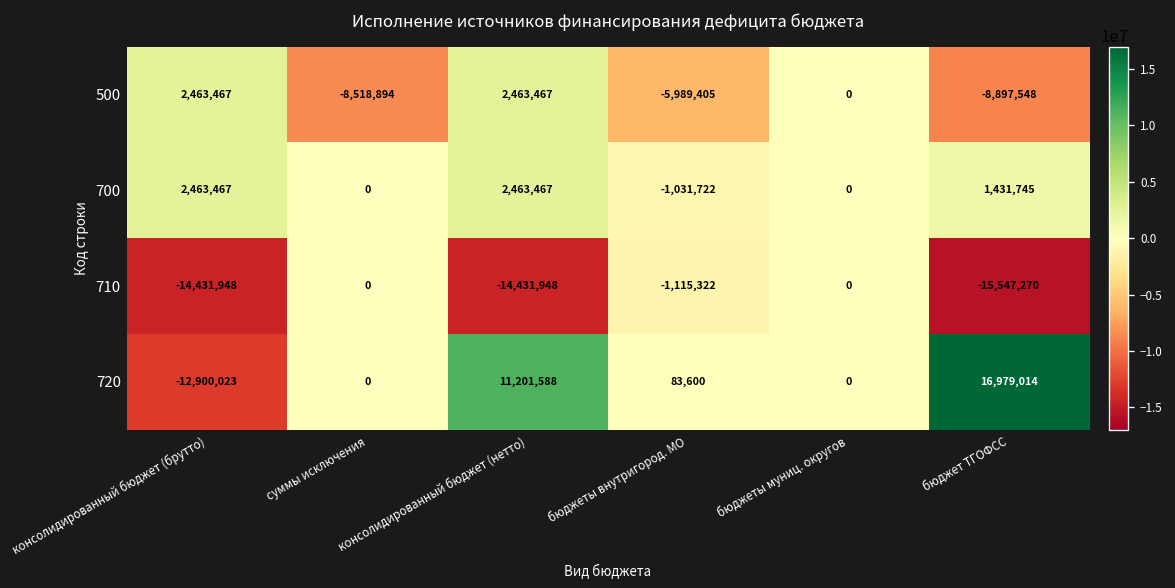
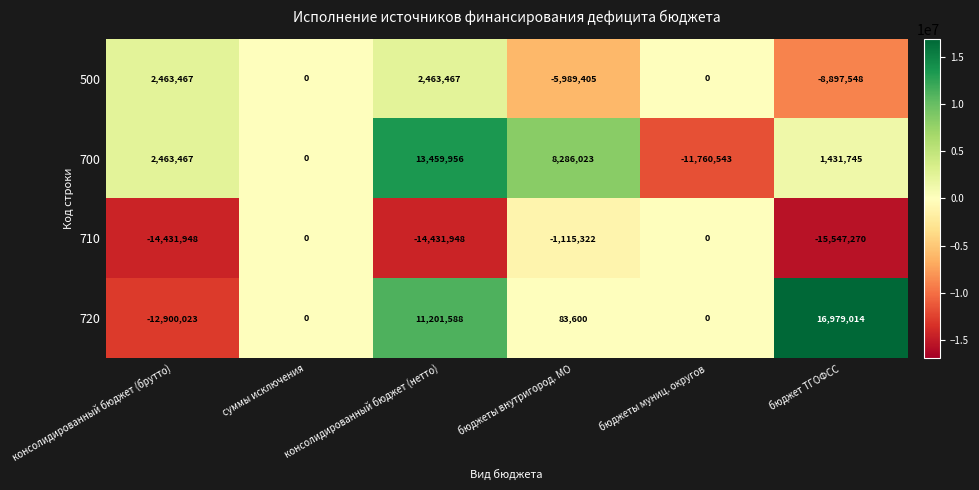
  {
    "500": {
      "консолидированный бюджет (брутто)": "2,463,467",
-     "суммы исключения": "-8,518,894",
+     "суммы исключения": "0",
      "консолидированный бюджет (нетто)": "2,463,467",
      "бюджеты внутригород. МО": "-5,989,405",
      "бюджеты муниц. округов": "0",
      "бюджет ТГОФСС": "-8,897,548"
    },
    "700": {
      "консолидированный бюджет (брутто)": "2,463,467",
      "суммы исключения": "0",
-     "консолидированный бюджет (нетто)": "2,463,467",
-     "бюджеты внутригород. МО": "-1,031,722",
-     "бюджеты муниц. округов": "0",
+     "консолидированный бюджет (нетто)": "13,459,956",
+     "бюджеты внутригород. МО": "8,286,023",
+     "бюджеты муниц. округов": "-11,760,543",
      "бюджет ТГОФСС": "1,431,745"
    },
    "710": {
      "консолидированный бюджет (брутто)": "-14,431,948",
      "суммы исключения": "0",
      "консолидированный бюджет (нетто)": "-14,431,948",
      "бюджеты внутригород. МО": "-1,115,322",
      "бюджеты муниц. округов": "0",
      "бюджет ТГОФСС": "-15,547,270"
    },
    "720": {
      "консолидированный бюджет (брутто)": "-12,900,023",
      "суммы исключения": "0",
      "консолидированный бюджет (нетто)": "11,201,588",
      "бюджеты внутригород. МО": "83,600",
      "бюджеты муниц. округов": "0",
      "бюджет ТГОФСС": "16,979,014"
    }
  }
